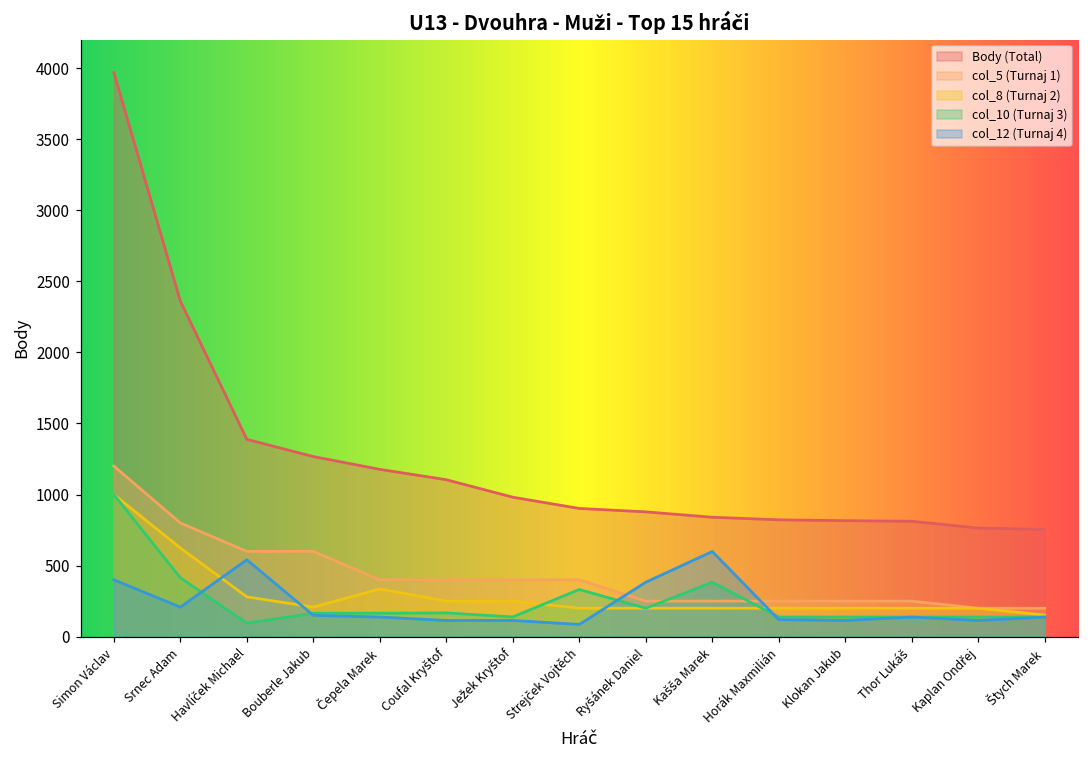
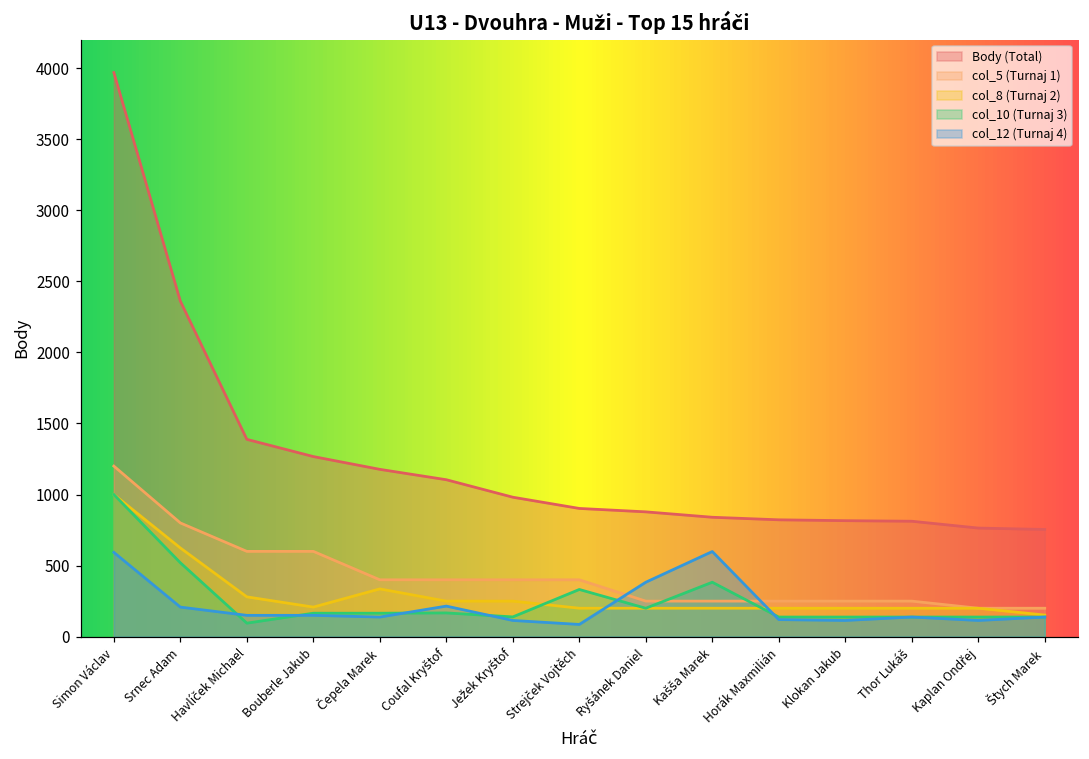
  {
    "col_10 (Turnaj 3)": {
-     "Srnec Adam": 410,
+     "Srnec Adam": 520,
      "Havlíček Michael": 100,
      "Čepela Marek": 170,
      "Coufal Kryštof": 170,
      "Ježek Kryštof": 140,
      "Strejček Vojtěch": 330,
      "Kašša Marek": 380,
      "Klokan Jakub": 140,
      "Kaplan Ondřej": 140
    },
    "col_12 (Turnaj 4)": {
-     "Simon Václav": 400,
+     "Simon Václav": 590,
      "Srnec Adam": 210,
-     "Havlíček Michael": 540,
+     "Havlíček Michael": 150,
      "Čepela Marek": 140,
-     "Coufal Kryštof": 110,
+     "Coufal Kryštof": 220,
      "Ježek Kryštof": 110,
      "Strejček Vojtěch": 90,
      "Ryšánek Daniel": 380,
      "Kašša Marek": 600,
      "Klokan Jakub": 110,
      "Kaplan Ondřej": 110
    }
  }
